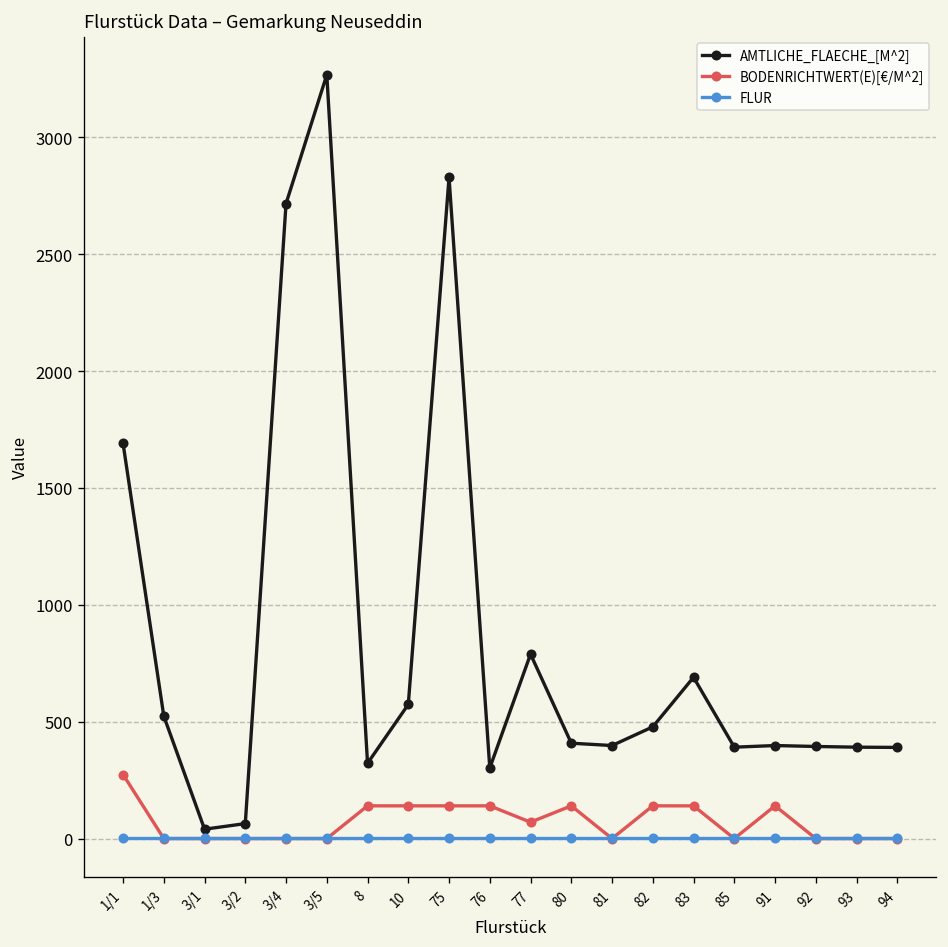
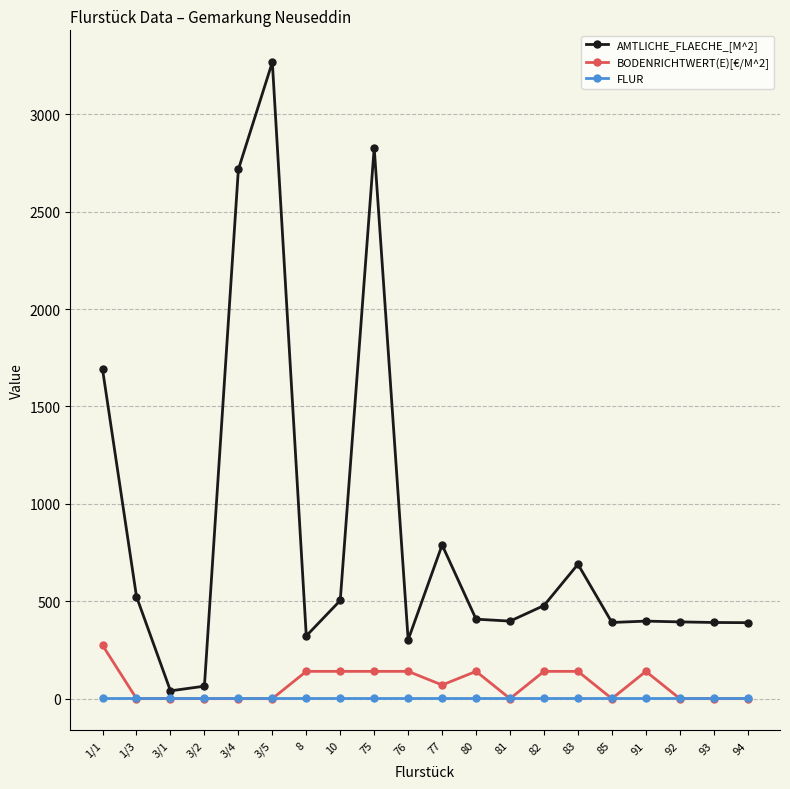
  {
    "AMTLICHE_FLAECHE_[M^2]": {
      "1/1": 1690,
      "1/3": 520,
      "3/1": 40,
      "3/2": 60,
      "3/4": 2720,
      "3/5": 3270,
      "8": 320,
-     "10": 570,
+     "10": 500,
      "75": 2830,
      "76": 300,
      "77": 790,
      "80": 410,
      "81": 400,
      "82": 480,
      "83": 690,
      "85": 390,
      "91": 400,
      "92": 390,
      "93": 390,
      "94": 390
    },
    "BODENRICHTWERT(E)[€/M^2]": {
      "1/1": 270,
      "8": 140,
      "10": 140,
      "75": 140,
      "76": 140,
      "77": 70,
      "80": 140,
      "82": 140,
      "83": 140,
      "91": 140
    },
    "FLUR": {
      "1/1": 0,
      "8": 0,
      "10": 0,
      "75": 0,
      "76": 0,
      "77": 0,
      "80": 0,
      "82": 0,
      "83": 0,
      "91": 0
    }
  }
